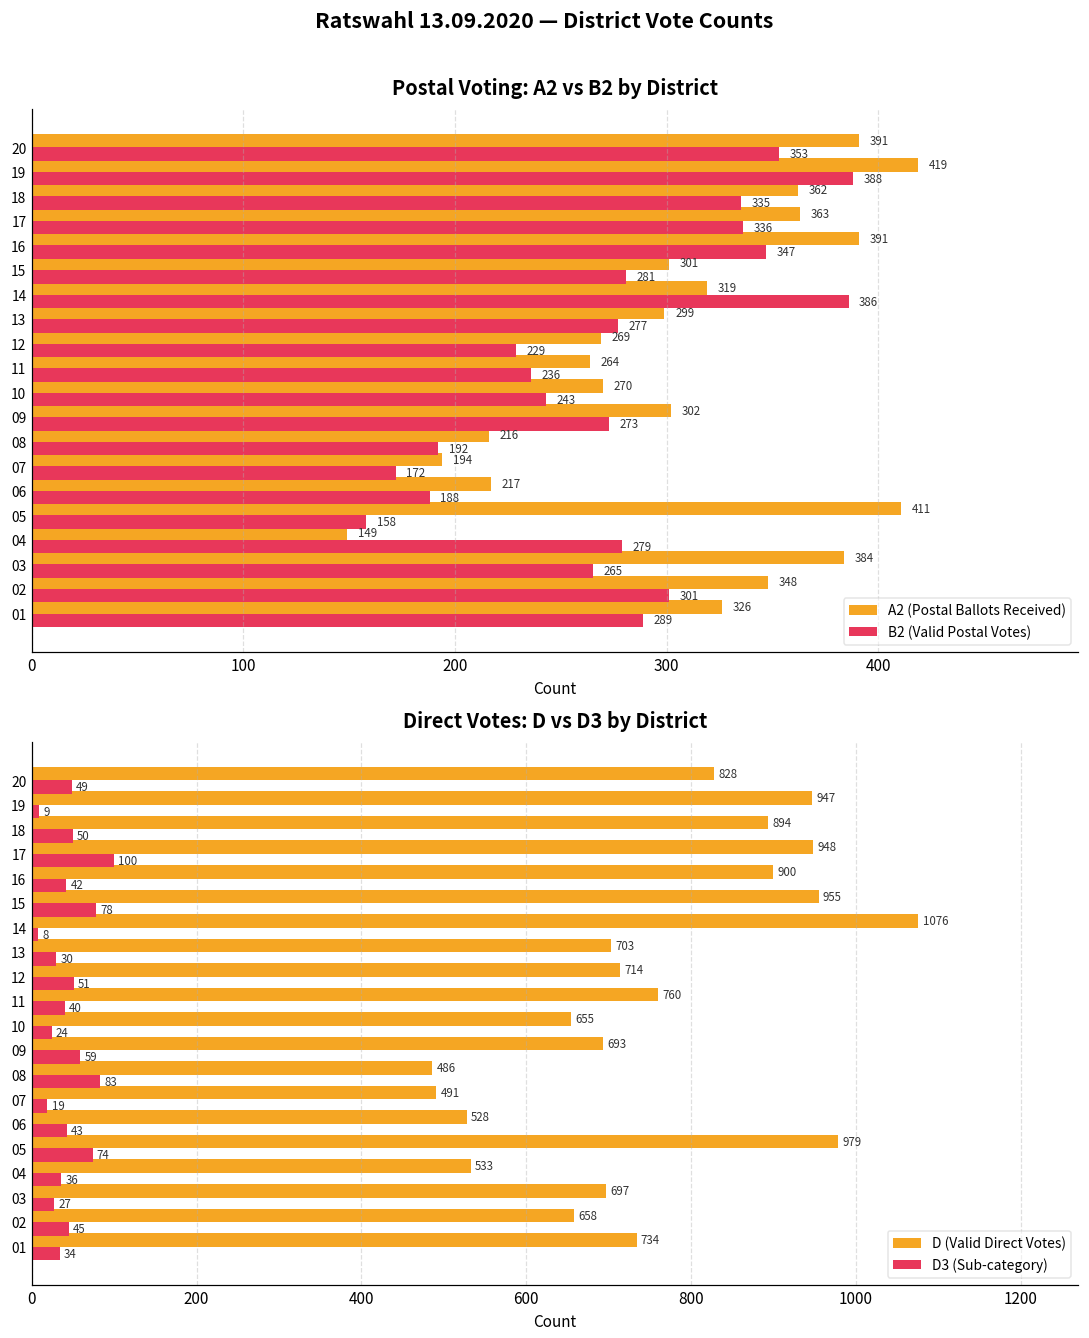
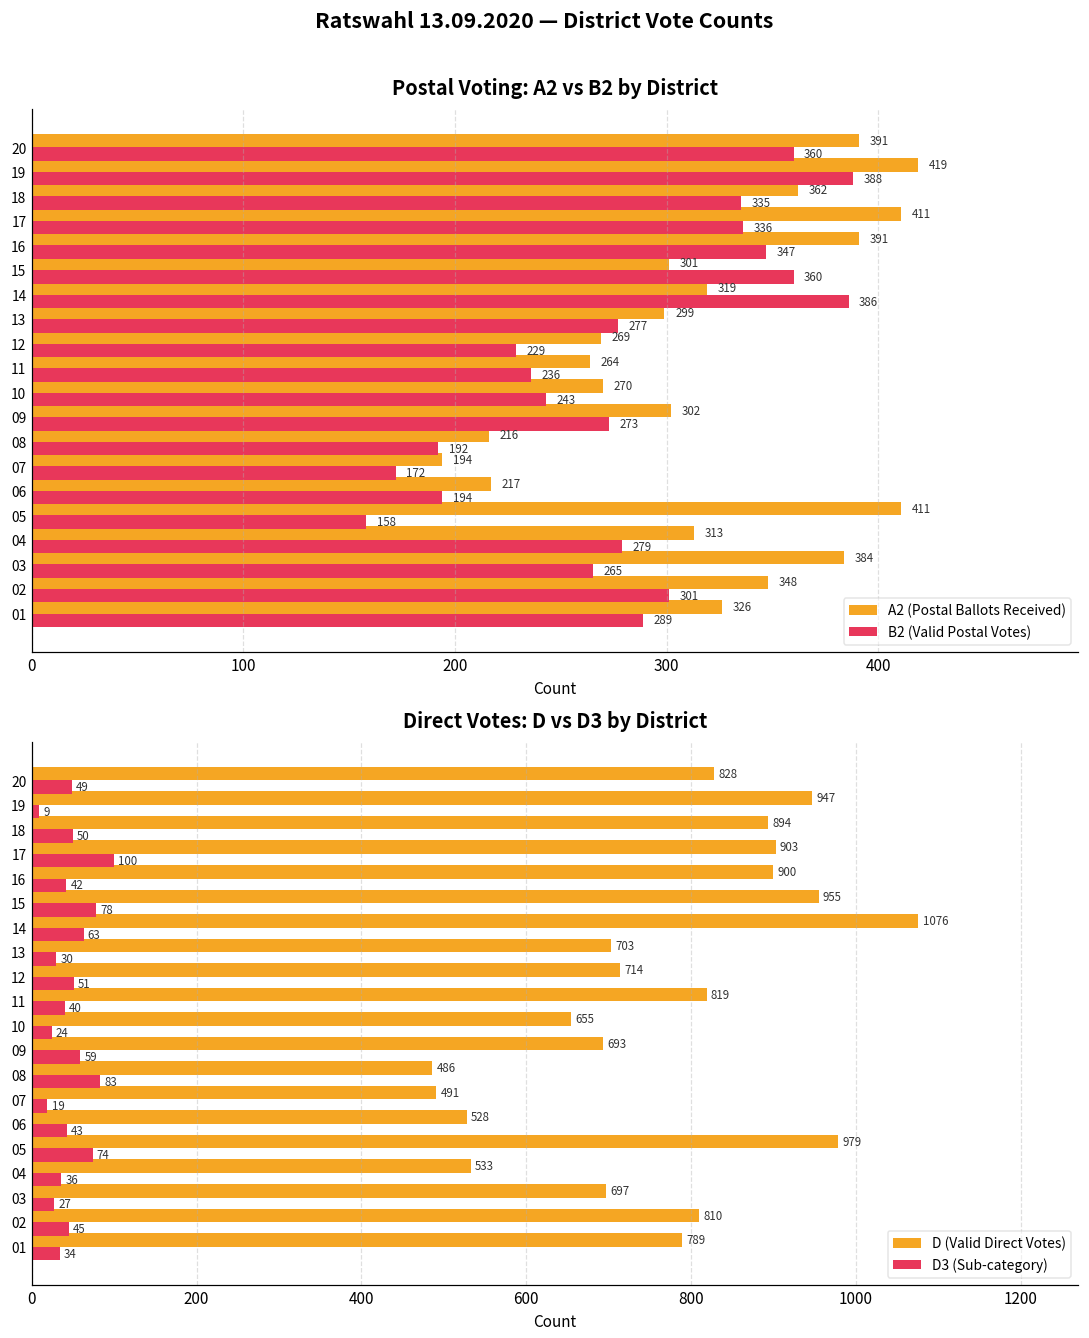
  {
    "Postal Voting: A2 vs B2 by District": {
      "A2 (Postal Ballots Received)": {
        "20": 391,
        "19": 419,
        "18": 362,
-       "17": 363,
+       "17": 411,
        "16": 391,
        "15": 301,
        "14": 319,
        "13": 299,
        "12": 269,
        "11": 264,
        "10": 270,
        "09": 302,
        "08": 216,
        "07": 194,
        "06": 217,
        "05": 411,
-       "04": 149,
+       "04": 313,
        "03": 384,
        "02": 348,
        "01": 326
      },
      "B2 (Valid Postal Votes)": {
-       "20": 353,
+       "20": 360,
        "19": 388,
        "18": 335,
        "17": 336,
        "16": 347,
-       "15": 281,
+       "15": 360,
        "14": 386,
        "13": 277,
        "12": 229,
        "11": 236,
        "10": 243,
        "09": 273,
        "08": 192,
        "07": 172,
-       "06": 188,
+       "06": 194,
        "05": 158,
        "04": 279,
        "03": 265,
        "02": 301,
        "01": 289
      }
    },
    "Direct Votes: D vs D3 by District": {
      "D (Valid Direct Votes)": {
        "20": 828,
        "19": 947,
        "18": 894,
-       "17": 948,
+       "17": 903,
        "16": 900,
        "15": 955,
        "14": 1076,
        "13": 703,
        "12": 714,
-       "11": 760,
+       "11": 819,
        "10": 655,
        "09": 693,
        "08": 486,
        "07": 491,
        "06": 528,
        "05": 979,
        "04": 533,
        "03": 697,
-       "02": 658,
-       "01": 734
+       "02": 810,
+       "01": 789
      },
      "D3 (Sub-category)": {
        "20": 49,
        "19": 9,
        "18": 50,
        "17": 100,
        "16": 42,
        "15": 78,
-       "14": 8,
+       "14": 63,
        "13": 30,
        "12": 51,
        "11": 40,
        "10": 24,
        "09": 59,
        "08": 83,
        "07": 19,
        "06": 43,
        "05": 74,
        "04": 36,
        "03": 27,
        "02": 45,
        "01": 34
      }
    }
  }
